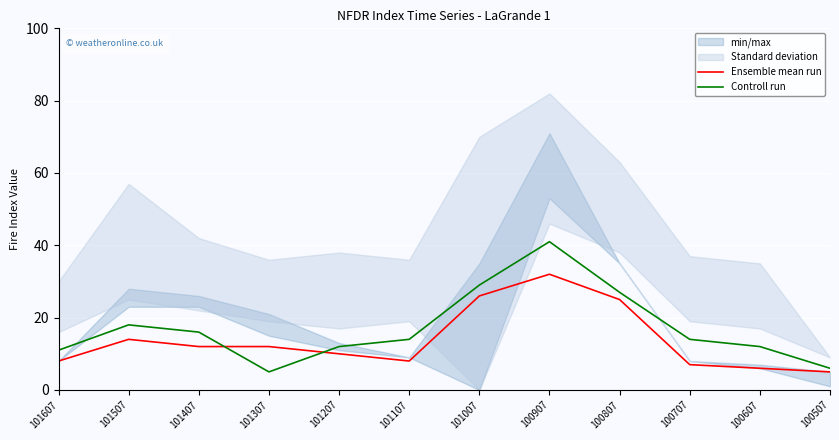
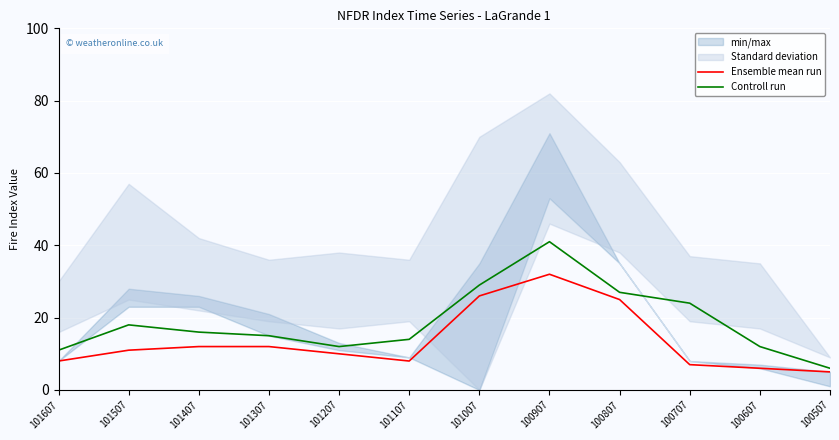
  {
    "Ensemble mean run": {
-     "101507": 14,
+     "101507": 11,
      "101407": 12,
      "101307": 12,
      "101207": 10,
      "101107": 8,
      "101007": 26,
      "100907": 32,
      "100807": 25,
      "100707": 7,
      "100607": 6
    },
    "Controll run": {
      "101607": 11,
      "101507": 18,
      "101407": 16,
-     "101307": 5,
+     "101307": 15,
      "101207": 12,
      "101107": 14,
      "101007": 29,
      "100907": 41,
      "100807": 27,
-     "100707": 14,
+     "100707": 24,
      "100607": 12,
      "100507": 6
    }
  }
